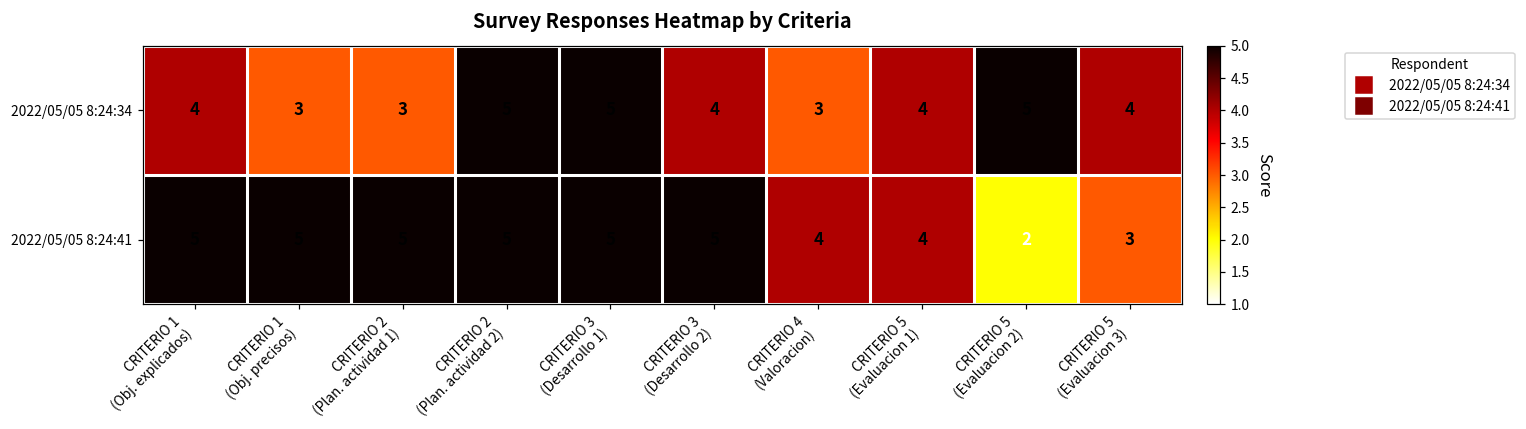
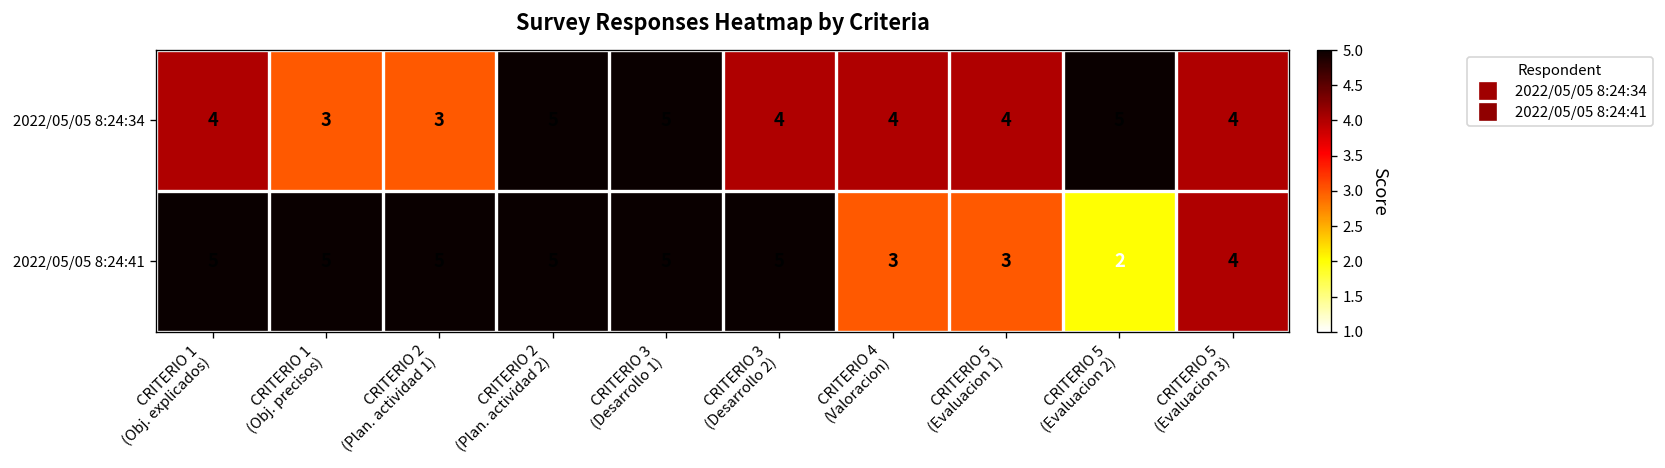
  {
    "2022/05/05 8:24:34": {
      "CRITERIO 1 (Obj. explicados)": 4,
      "CRITERIO 1 (Obj. precisos)": 3,
      "CRITERIO 2 (Plan. actividad 1)": 3,
      "CRITERIO 3 (Desarrollo 2)": 4,
-     "CRITERIO 4 (Valoracion)": 3,
+     "CRITERIO 4 (Valoracion)": 4,
      "CRITERIO 5 (Evaluacion 1)": 4,
      "CRITERIO 5 (Evaluacion 3)": 4
    },
    "2022/05/05 8:24:41": {
-     "CRITERIO 4 (Valoracion)": 4,
-     "CRITERIO 5 (Evaluacion 1)": 4,
+     "CRITERIO 4 (Valoracion)": 3,
+     "CRITERIO 5 (Evaluacion 1)": 3,
      "CRITERIO 5 (Evaluacion 2)": 2,
-     "CRITERIO 5 (Evaluacion 3)": 3
+     "CRITERIO 5 (Evaluacion 3)": 4
    }
  }
